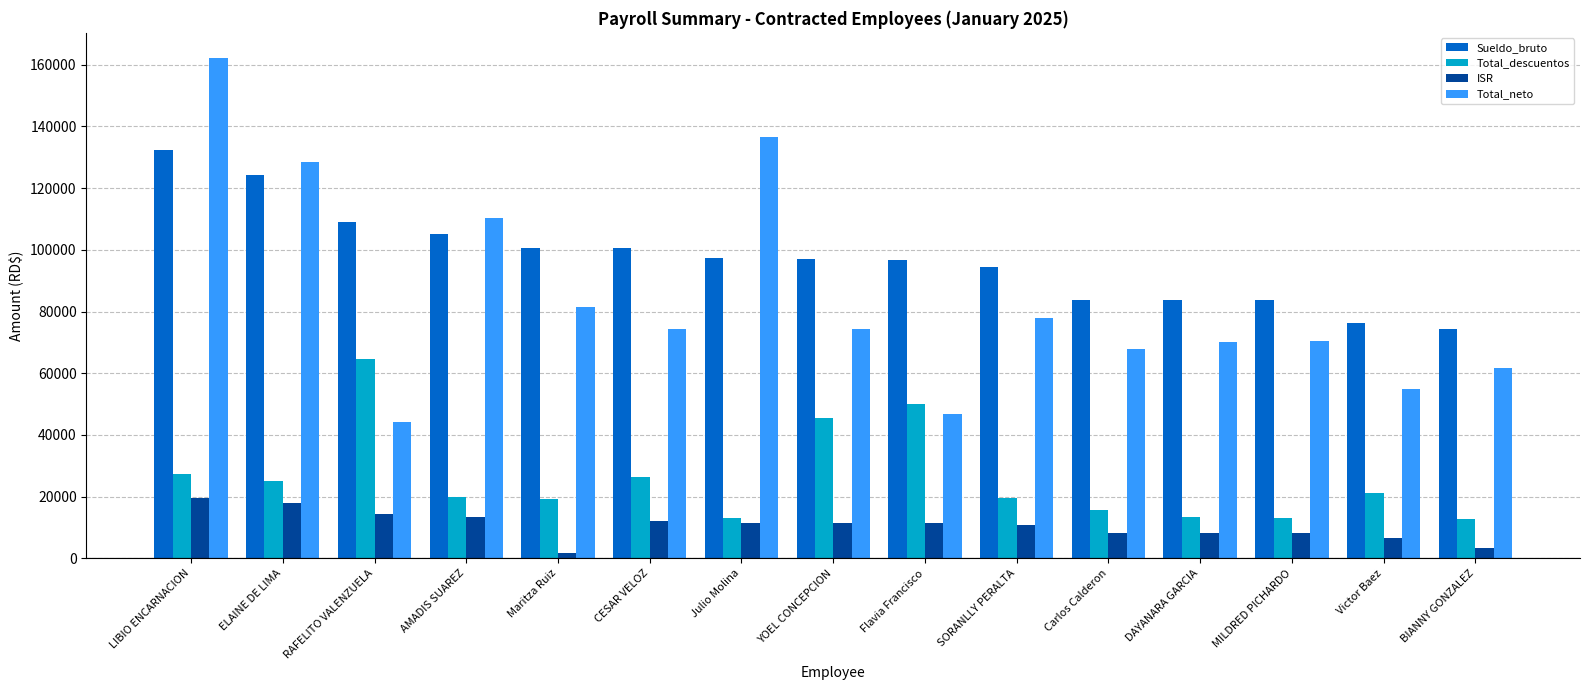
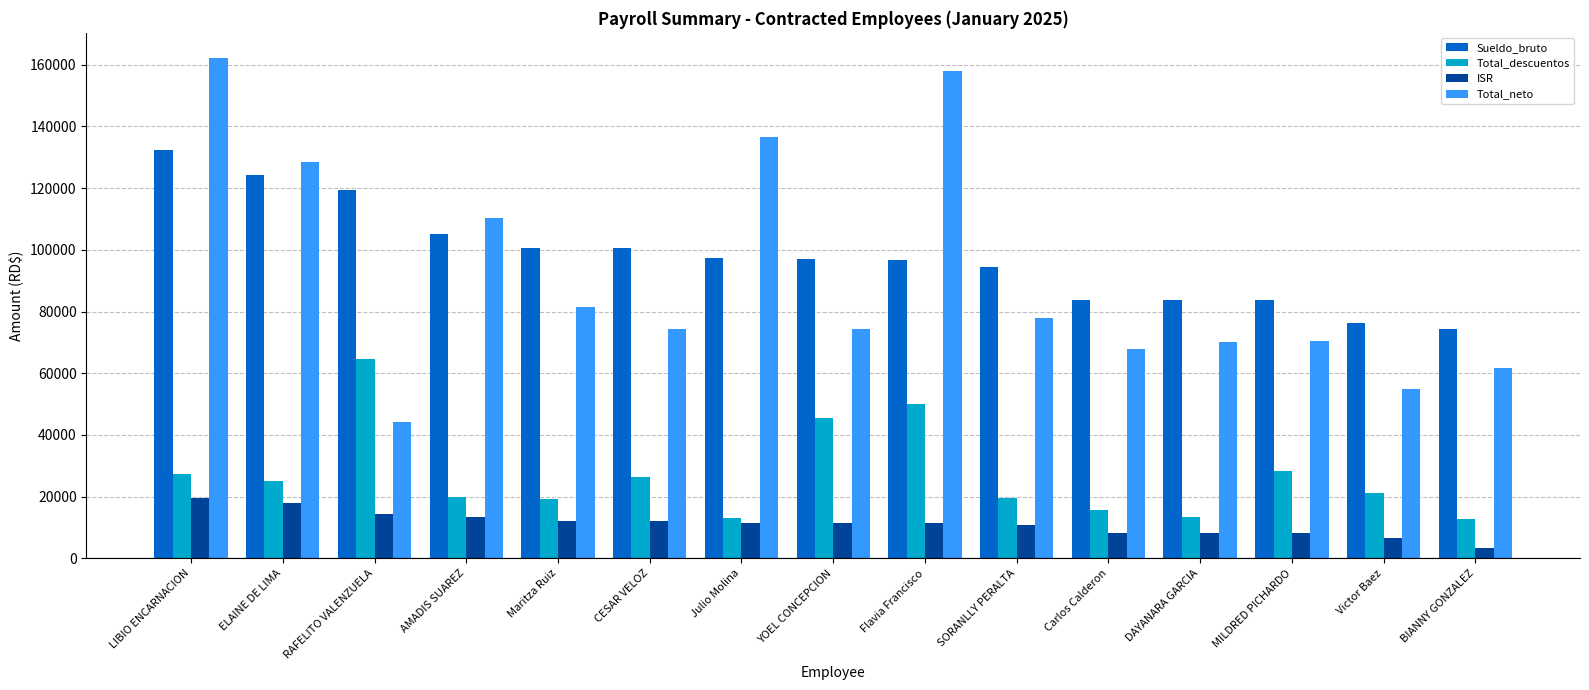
  {
    "Sueldo_bruto": {
      "LIBIO ENCARNACION": 132000,
      "ELAINE DE LIMA": 124000,
-     "RAFELITO VALENZUELA": 109000,
+     "RAFELITO VALENZUELA": 119000,
      "AMADIS SUAREZ": 105000,
      "Maritza Ruiz": 101000,
      "CESAR VELOZ": 101000,
      "Julio Molina": 97000,
      "YOEL CONCEPCION": 97000,
      "Flavia Francisco": 97000,
      "SORANLLY PERALTA": 94000,
      "Carlos Calderon": 84000,
      "DAYANARA GARCIA": 84000,
      "MILDRED PICHARDO": 84000,
      "Victor Baez": 76000,
      "BIANNY GONZALEZ": 74000
    },
    "Total_descuentos": {
      "LIBIO ENCARNACION": 28000,
      "ELAINE DE LIMA": 25000,
      "RAFELITO VALENZUELA": 65000,
      "AMADIS SUAREZ": 20000,
      "Maritza Ruiz": 19000,
      "CESAR VELOZ": 26000,
      "Julio Molina": 13000,
      "YOEL CONCEPCION": 45000,
      "Flavia Francisco": 50000,
      "SORANLLY PERALTA": 20000,
      "Carlos Calderon": 16000,
      "DAYANARA GARCIA": 14000,
-     "MILDRED PICHARDO": 13000,
+     "MILDRED PICHARDO": 28000,
      "Victor Baez": 21000,
      "BIANNY GONZALEZ": 13000
    },
    "ISR": {
      "LIBIO ENCARNACION": 20000,
      "ELAINE DE LIMA": 18000,
      "RAFELITO VALENZUELA": 14000,
      "AMADIS SUAREZ": 13000,
-     "Maritza Ruiz": 2000,
+     "Maritza Ruiz": 12000,
      "CESAR VELOZ": 12000,
      "Julio Molina": 11000,
      "YOEL CONCEPCION": 11000,
      "Flavia Francisco": 11000,
      "SORANLLY PERALTA": 11000,
      "Carlos Calderon": 8000,
      "DAYANARA GARCIA": 8000,
      "MILDRED PICHARDO": 8000,
      "Victor Baez": 7000,
      "BIANNY GONZALEZ": 3000
    },
    "Total_neto": {
      "LIBIO ENCARNACION": 162000,
      "ELAINE DE LIMA": 128000,
      "RAFELITO VALENZUELA": 44000,
      "AMADIS SUAREZ": 110000,
      "Maritza Ruiz": 81000,
      "CESAR VELOZ": 74000,
      "Julio Molina": 137000,
      "YOEL CONCEPCION": 75000,
-     "Flavia Francisco": 47000,
+     "Flavia Francisco": 158000,
      "SORANLLY PERALTA": 78000,
      "Carlos Calderon": 68000,
      "DAYANARA GARCIA": 70000,
      "MILDRED PICHARDO": 70000,
      "Victor Baez": 55000,
      "BIANNY GONZALEZ": 62000
    }
  }
